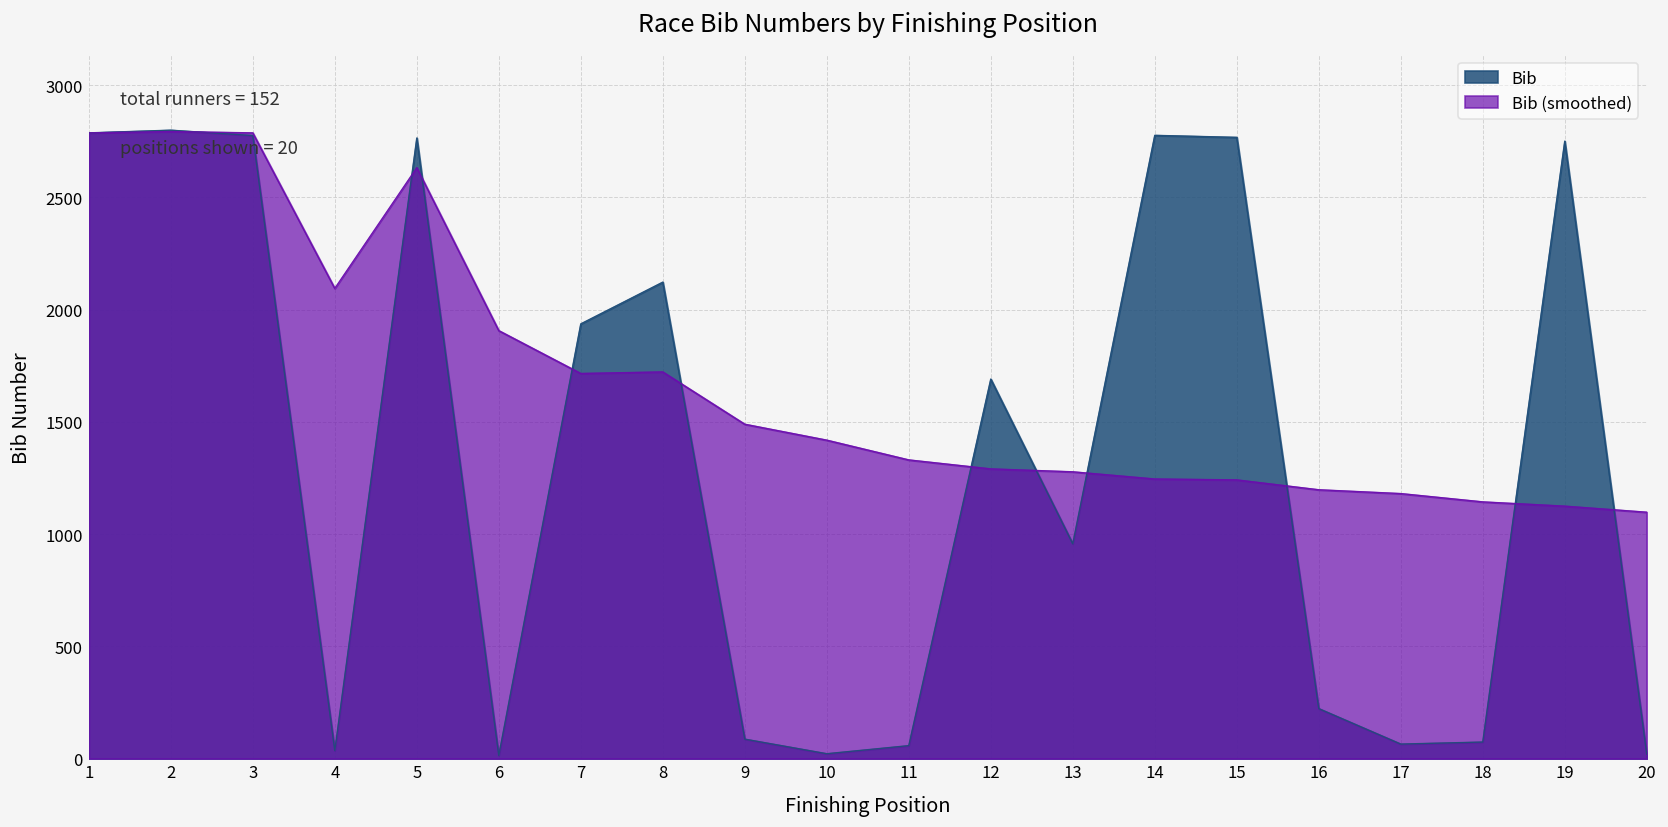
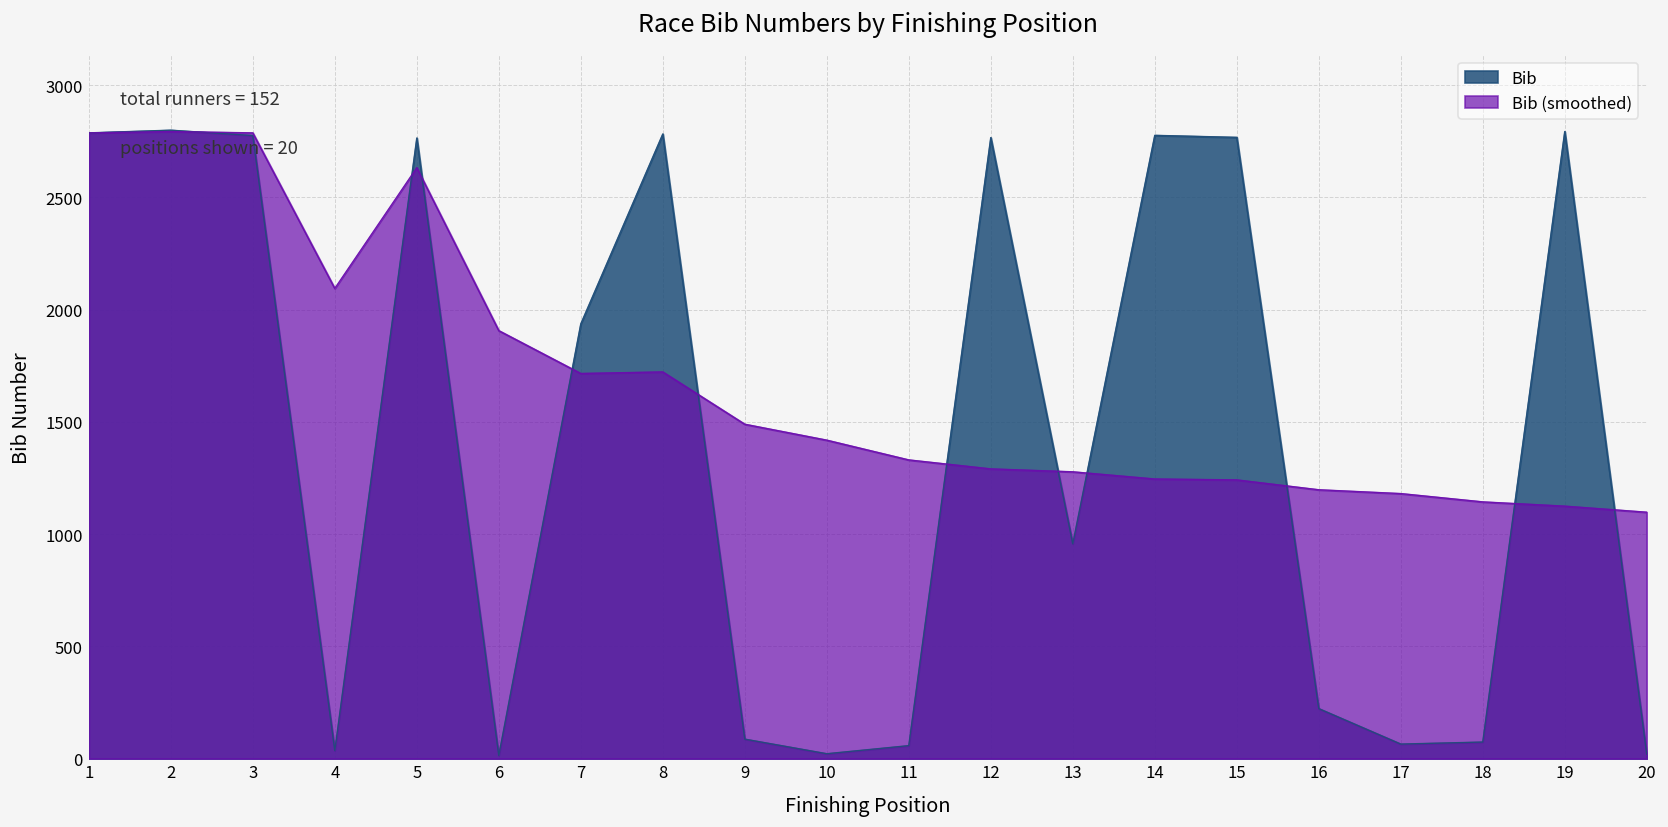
  {
    "Bib": {
      "4": 40,
      "5": 2770,
      "6": 10,
      "7": 1940,
-     "8": 2120,
+     "8": 2780,
      "9": 90,
      "10": 20,
      "11": 60,
-     "12": 1690,
+     "12": 2770,
      "13": 960,
      "14": 2780,
      "15": 2770,
      "16": 220,
      "17": 70,
      "18": 70,
-     "19": 2750,
+     "19": 2790,
      "20": 20
    }
  }
